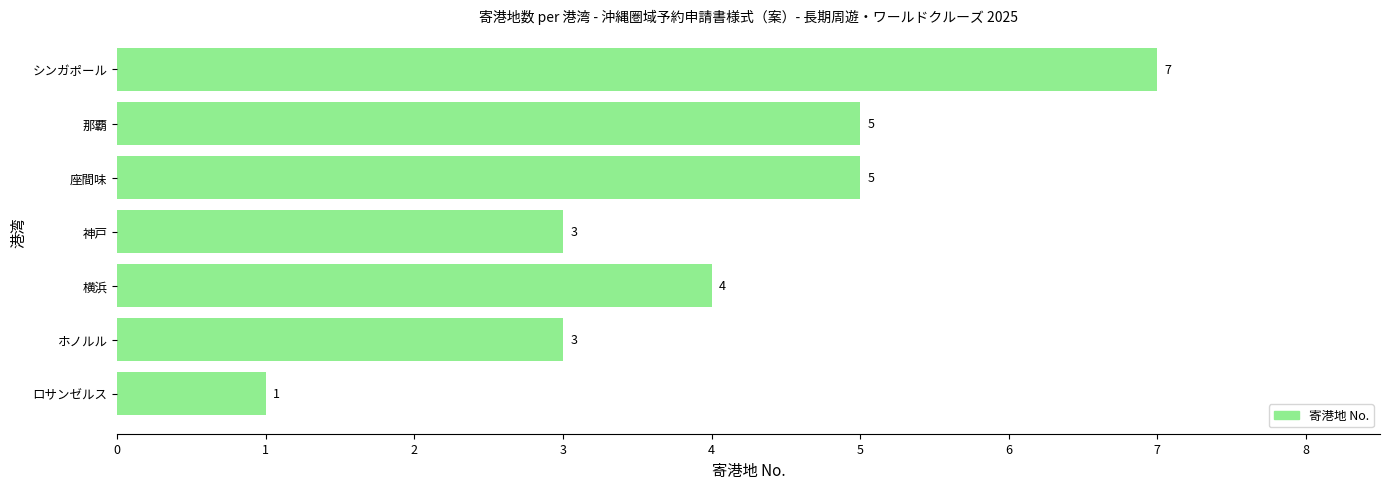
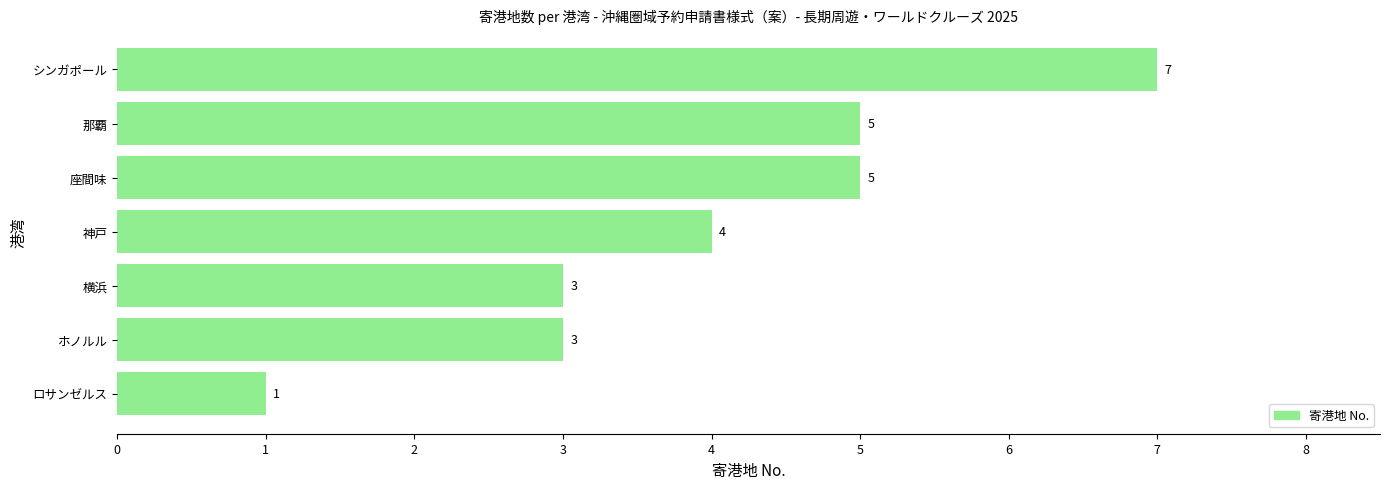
  {
    "シンガポール": 7,
    "那覇": 5,
    "座間味": 5,
-   "神戸": 3,
-   "横浜": 4,
+   "神戸": 4,
+   "横浜": 3,
    "ホノルル": 3,
    "ロサンゼルス": 1
  }
